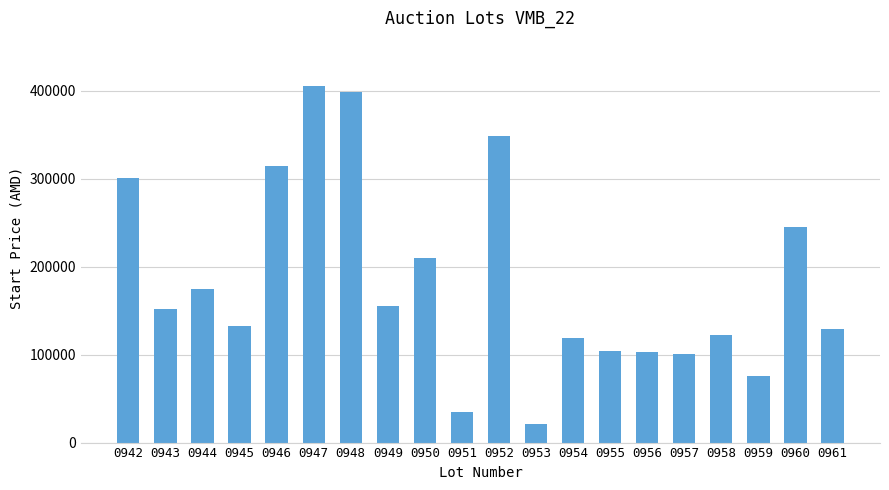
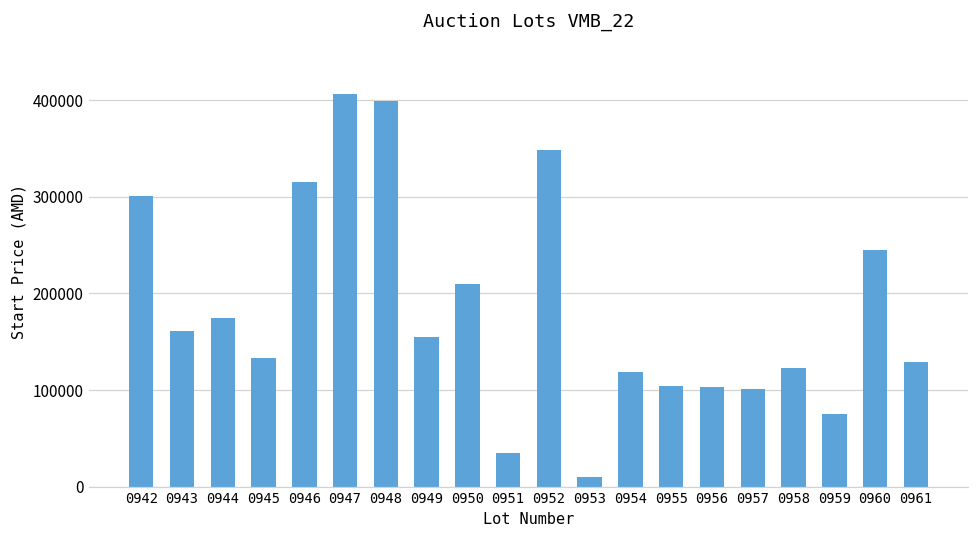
  {
    "0942": 300000,
-   "0943": 150000,
+   "0943": 160000,
    "0944": 170000,
    "0945": 130000,
    "0946": 310000,
    "0947": 410000,
    "0948": 400000,
    "0949": 160000,
    "0950": 210000,
    "0951": 30000,
    "0952": 350000,
-   "0953": 20000,
+   "0953": 10000,
    "0954": 120000,
    "0955": 100000,
    "0956": 100000,
    "0957": 100000,
    "0958": 120000,
    "0959": 80000,
    "0960": 240000,
    "0961": 130000
  }
